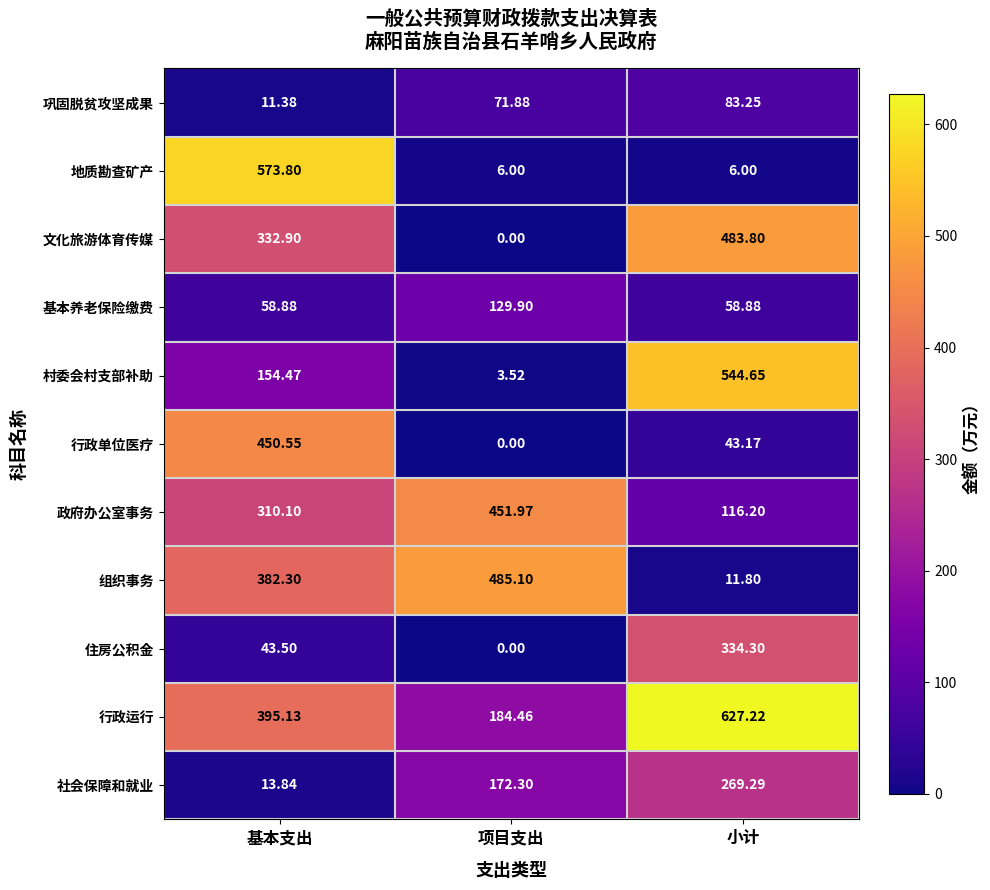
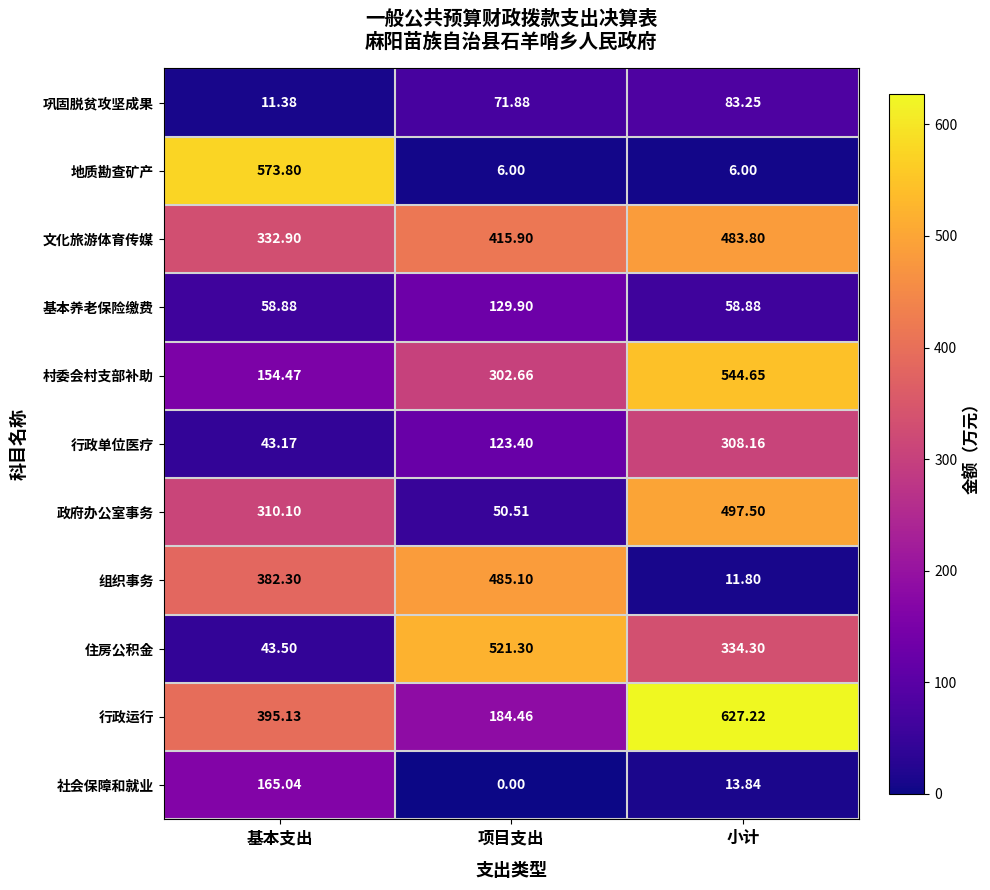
  {
    "巩固脱贫攻坚成果": {
      "基本支出": 11.38,
      "项目支出": 71.88,
      "小计": 83.25
    },
    "地质勘查矿产": {
      "基本支出": 573.80,
      "项目支出": 6.00,
      "小计": 6.00
    },
    "文化旅游体育传媒": {
      "基本支出": 332.90,
-     "项目支出": 0.00,
+     "项目支出": 415.90,
      "小计": 483.80
    },
    "基本养老保险缴费": {
      "基本支出": 58.88,
      "项目支出": 129.90,
      "小计": 58.88
    },
    "村委会村支部补助": {
      "基本支出": 154.47,
-     "项目支出": 3.52,
+     "项目支出": 302.66,
      "小计": 544.65
    },
    "行政单位医疗": {
-     "基本支出": 450.55,
-     "项目支出": 0.00,
-     "小计": 43.17
+     "基本支出": 43.17,
+     "项目支出": 123.40,
+     "小计": 308.16
    },
    "政府办公室事务": {
      "基本支出": 310.10,
-     "项目支出": 451.97,
-     "小计": 116.20
+     "项目支出": 50.51,
+     "小计": 497.50
    },
    "组织事务": {
      "基本支出": 382.30,
      "项目支出": 485.10,
      "小计": 11.80
    },
    "住房公积金": {
      "基本支出": 43.50,
-     "项目支出": 0.00,
+     "项目支出": 521.30,
      "小计": 334.30
    },
    "行政运行": {
      "基本支出": 395.13,
      "项目支出": 184.46,
      "小计": 627.22
    },
    "社会保障和就业": {
-     "基本支出": 13.84,
-     "项目支出": 172.30,
-     "小计": 269.29
+     "基本支出": 165.04,
+     "项目支出": 0.00,
+     "小计": 13.84
    }
  }
